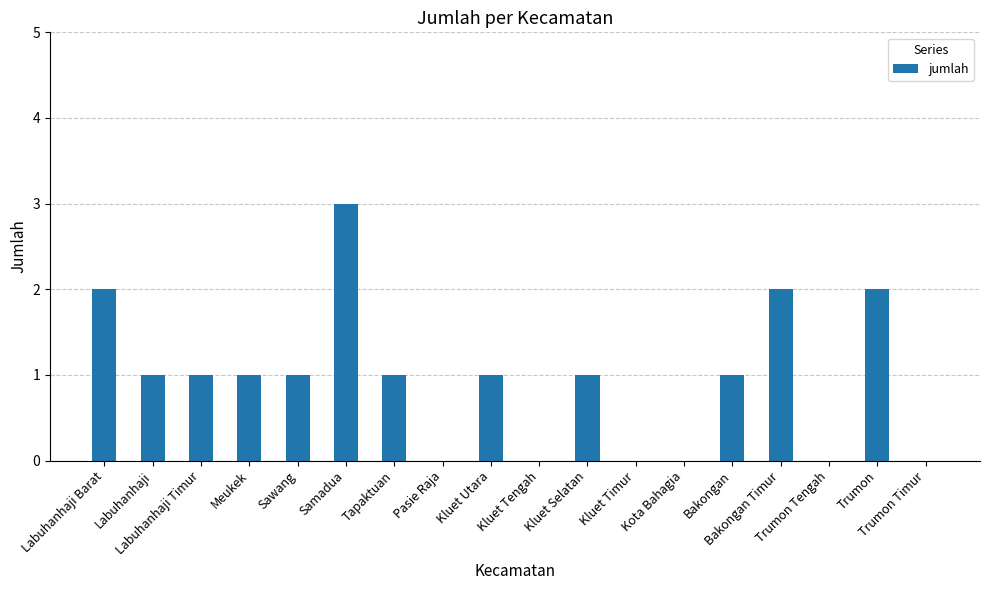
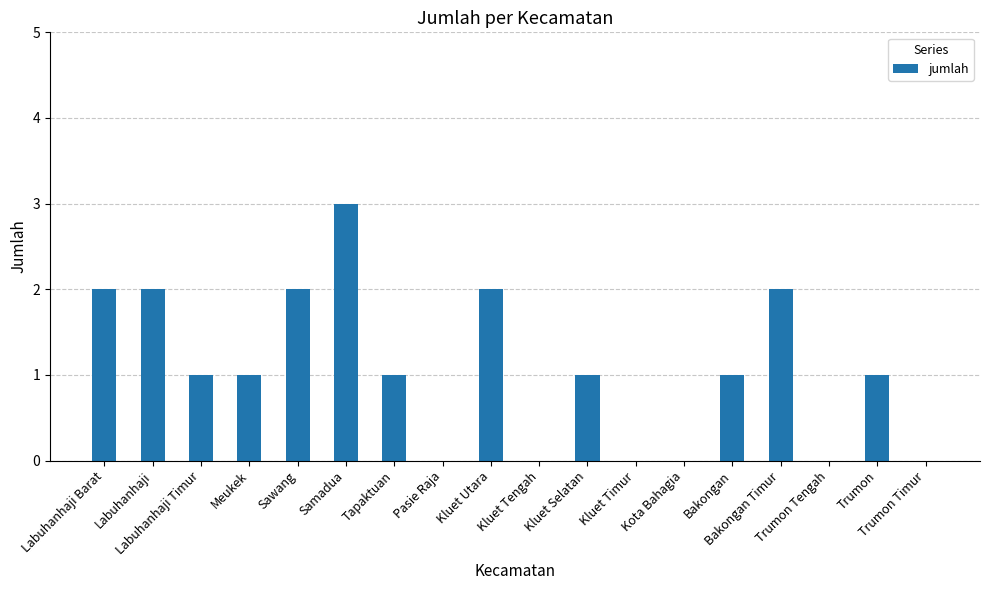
  {
    "Labuhanhaji Barat": 2,
-   "Labuhanhaji": 1,
+   "Labuhanhaji": 2,
    "Labuhanhaji Timur": 1,
    "Meukek": 1,
-   "Sawang": 1,
+   "Sawang": 2,
    "Samadua": 3,
    "Tapaktuan": 1,
    "Pasie Raja": 0,
-   "Kluet Utara": 1,
+   "Kluet Utara": 2,
    "Kluet Tengah": 0,
    "Kluet Selatan": 1,
    "Kluet Timur": 0,
    "Kota Bahagia": 0,
    "Bakongan": 1,
    "Bakongan Timur": 2,
    "Trumon Tengah": 0,
-   "Trumon": 2,
+   "Trumon": 1,
    "Trumon Timur": 0
  }
